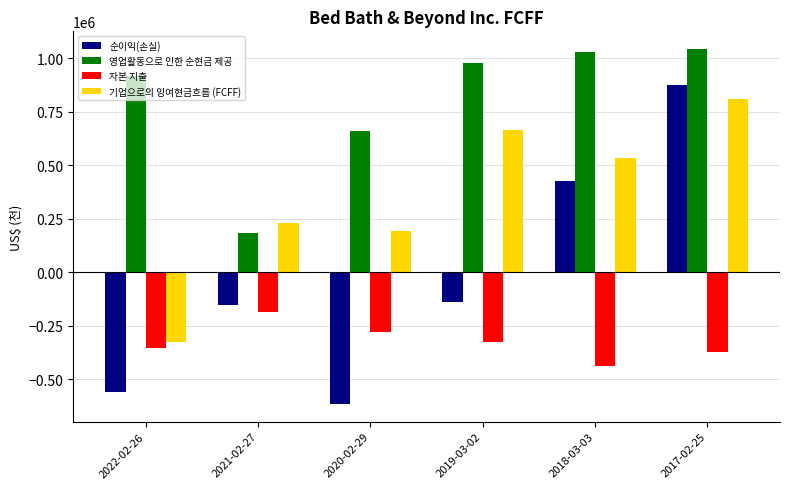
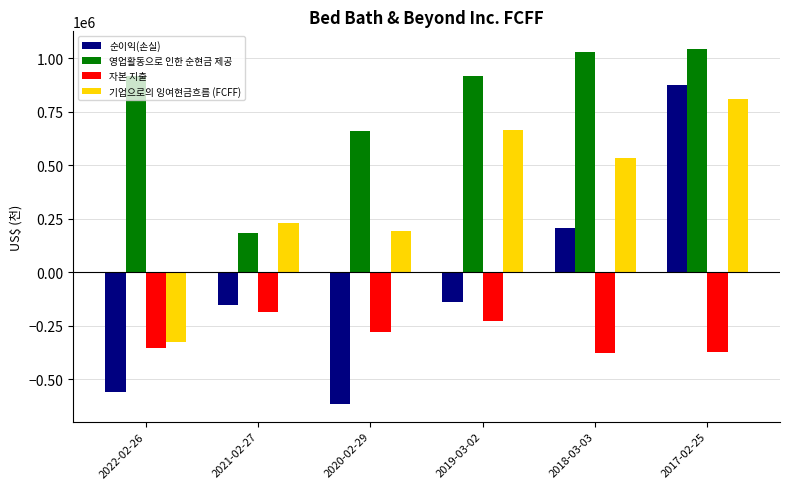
  {
    "순이익(손실)": {
      "2022-02-26": -560000,
      "2021-02-27": -150000,
      "2020-02-29": -610000,
      "2019-03-02": -140000,
-     "2018-03-03": 420000,
+     "2018-03-03": 210000,
      "2017-02-25": 880000
    },
    "영업활동으로 인한 순현금 제공": {
      "2021-02-27": 180000,
      "2020-02-29": 660000,
-     "2019-03-02": 980000,
+     "2019-03-02": 920000,
      "2018-03-03": 1030000,
      "2017-02-25": 1040000
    },
    "자본 지출": {
      "2022-02-26": -350000,
      "2021-02-27": -180000,
      "2020-02-29": -280000,
-     "2019-03-02": -330000,
-     "2018-03-03": -440000,
+     "2019-03-02": -230000,
+     "2018-03-03": -380000,
      "2017-02-25": -370000
    },
    "기업으로의 잉여현금흐름 (FCFF)": {
      "2022-02-26": -320000,
      "2021-02-27": 230000,
      "2020-02-29": 190000,
      "2019-03-02": 660000,
      "2018-03-03": 530000,
      "2017-02-25": 810000
    }
  }
